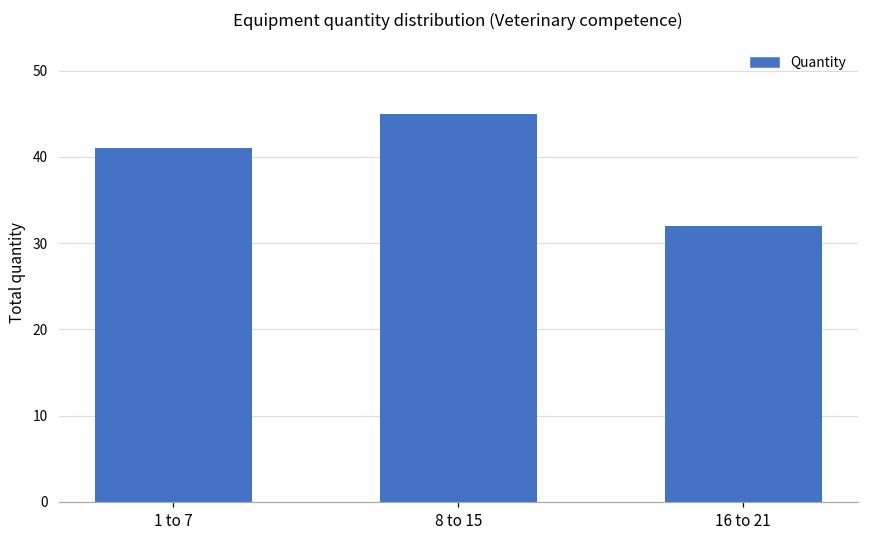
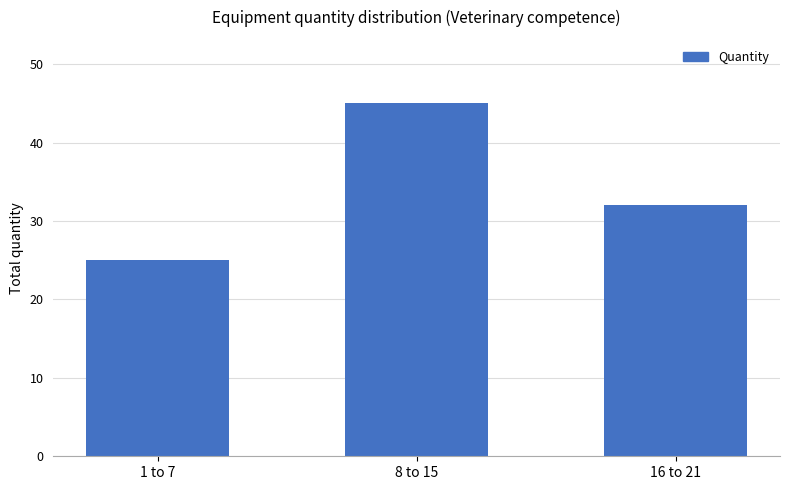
  {
-   "1 to 7": 41,
+   "1 to 7": 25,
    "8 to 15": 45,
    "16 to 21": 32
  }
